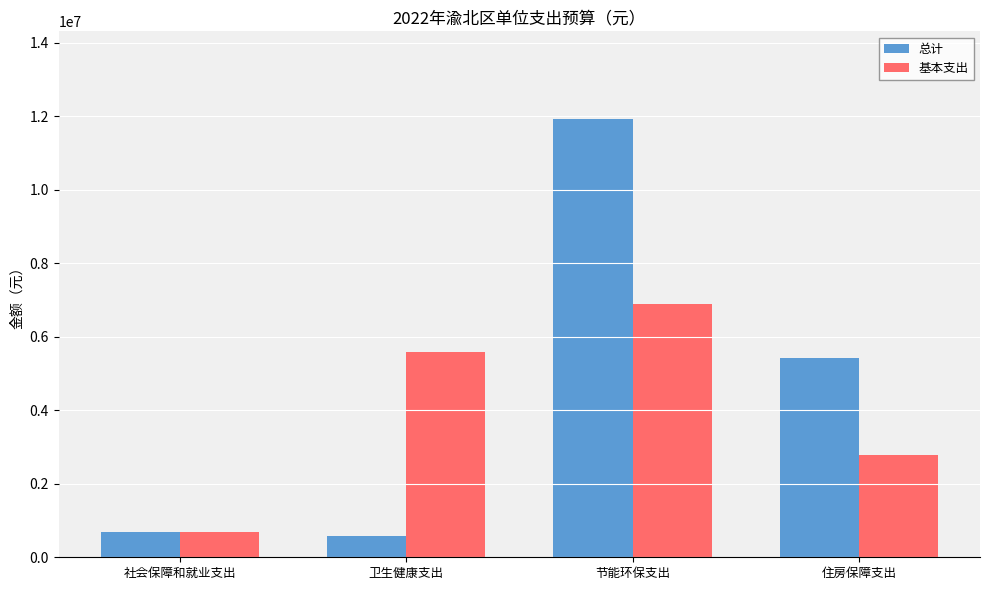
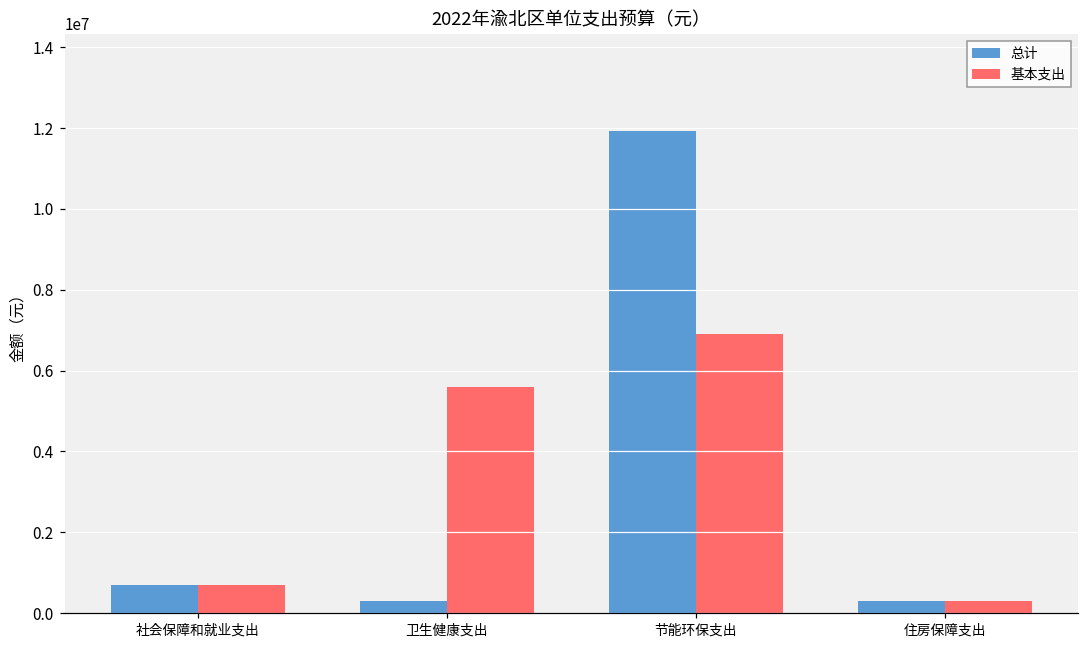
  {
    "总计": {
      "社会保障和就业支出": 700000,
-     "卫生健康支出": 600000,
+     "卫生健康支出": 300000,
      "节能环保支出": 11900000,
-     "住房保障支出": 5400000
+     "住房保障支出": 300000
    },
    "基本支出": {
      "社会保障和就业支出": 700000,
      "卫生健康支出": 5600000,
      "节能环保支出": 6900000,
-     "住房保障支出": 2800000
+     "住房保障支出": 300000
    }
  }
